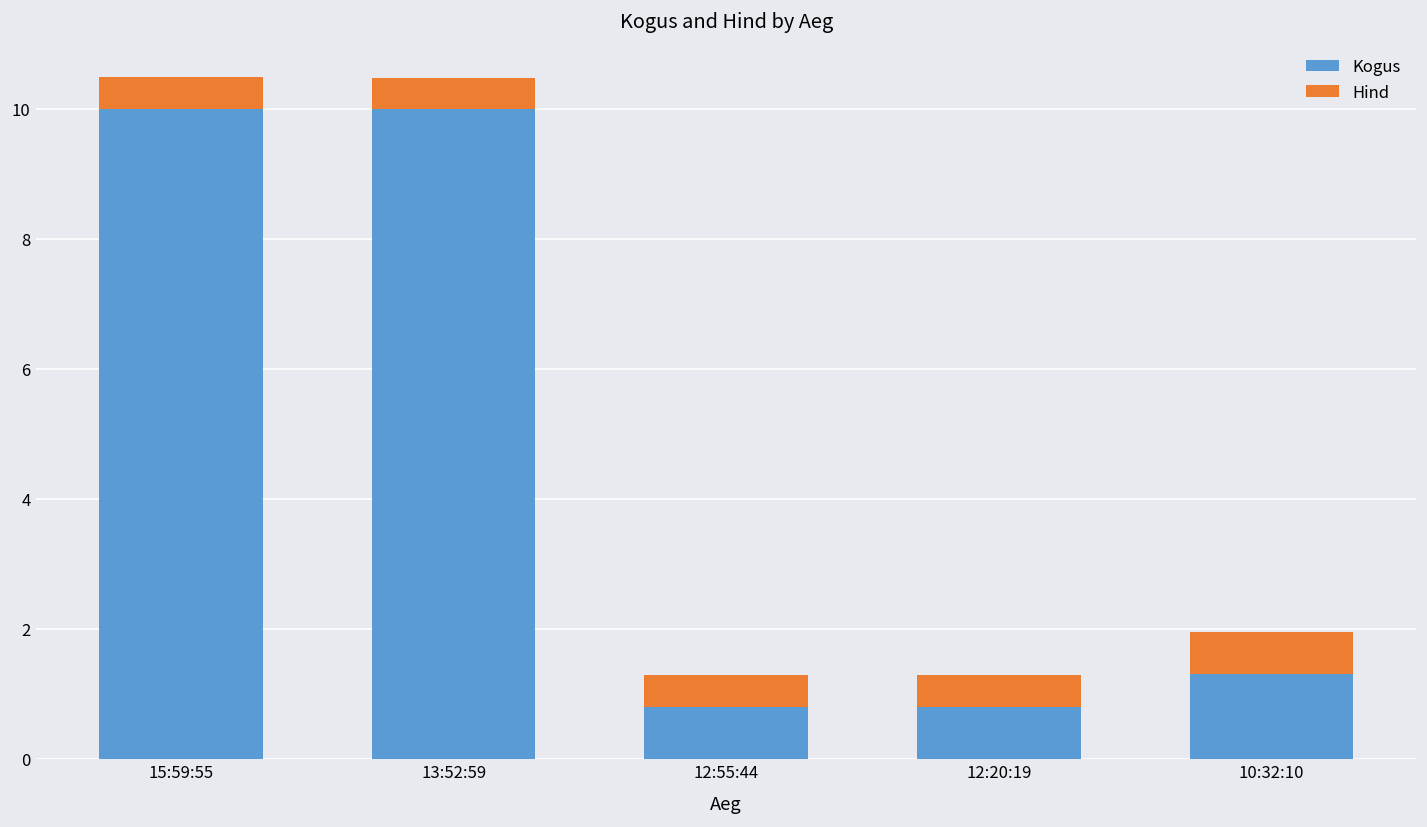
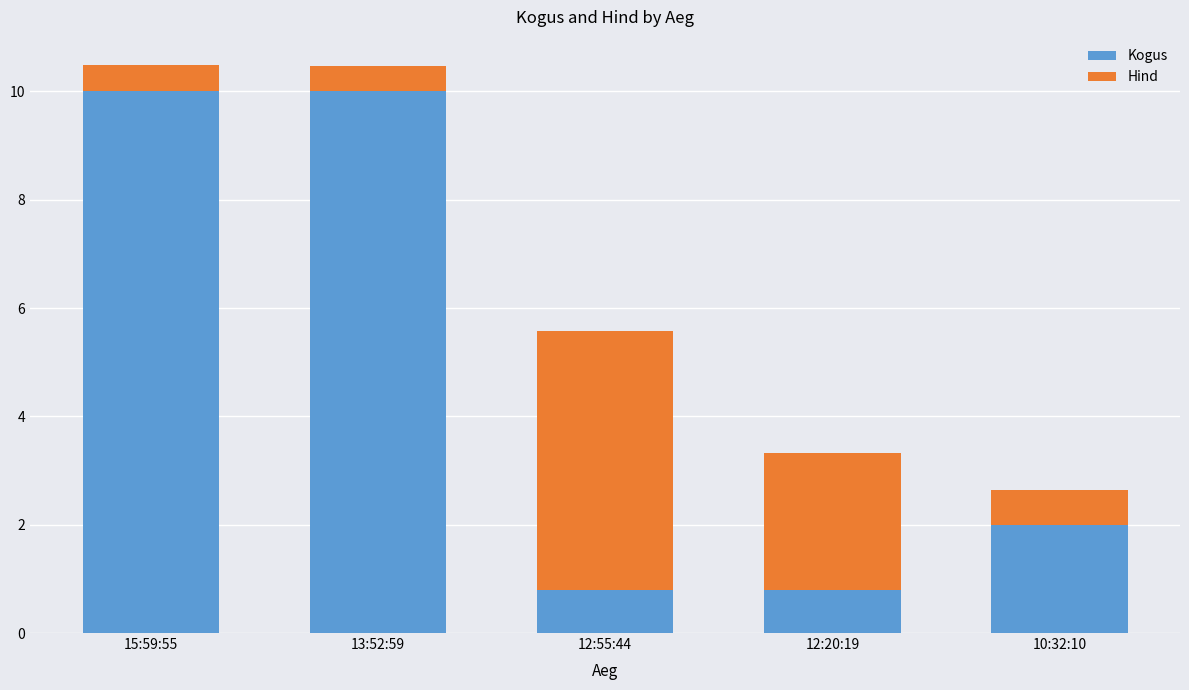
  {
    "Kogus": {
      "15:59:55": 10.0,
      "13:52:59": 10.0,
      "12:55:44": 0.8,
      "12:20:19": 0.8,
-     "10:32:10": 1.3
+     "10:32:10": 2.0
    },
    "Hind": {
      "15:59:55": 0.5,
      "13:52:59": 0.5,
-     "12:55:44": 0.5,
-     "12:20:19": 0.5,
+     "12:55:44": 4.8,
+     "12:20:19": 2.5,
      "10:32:10": 0.6
    }
  }
